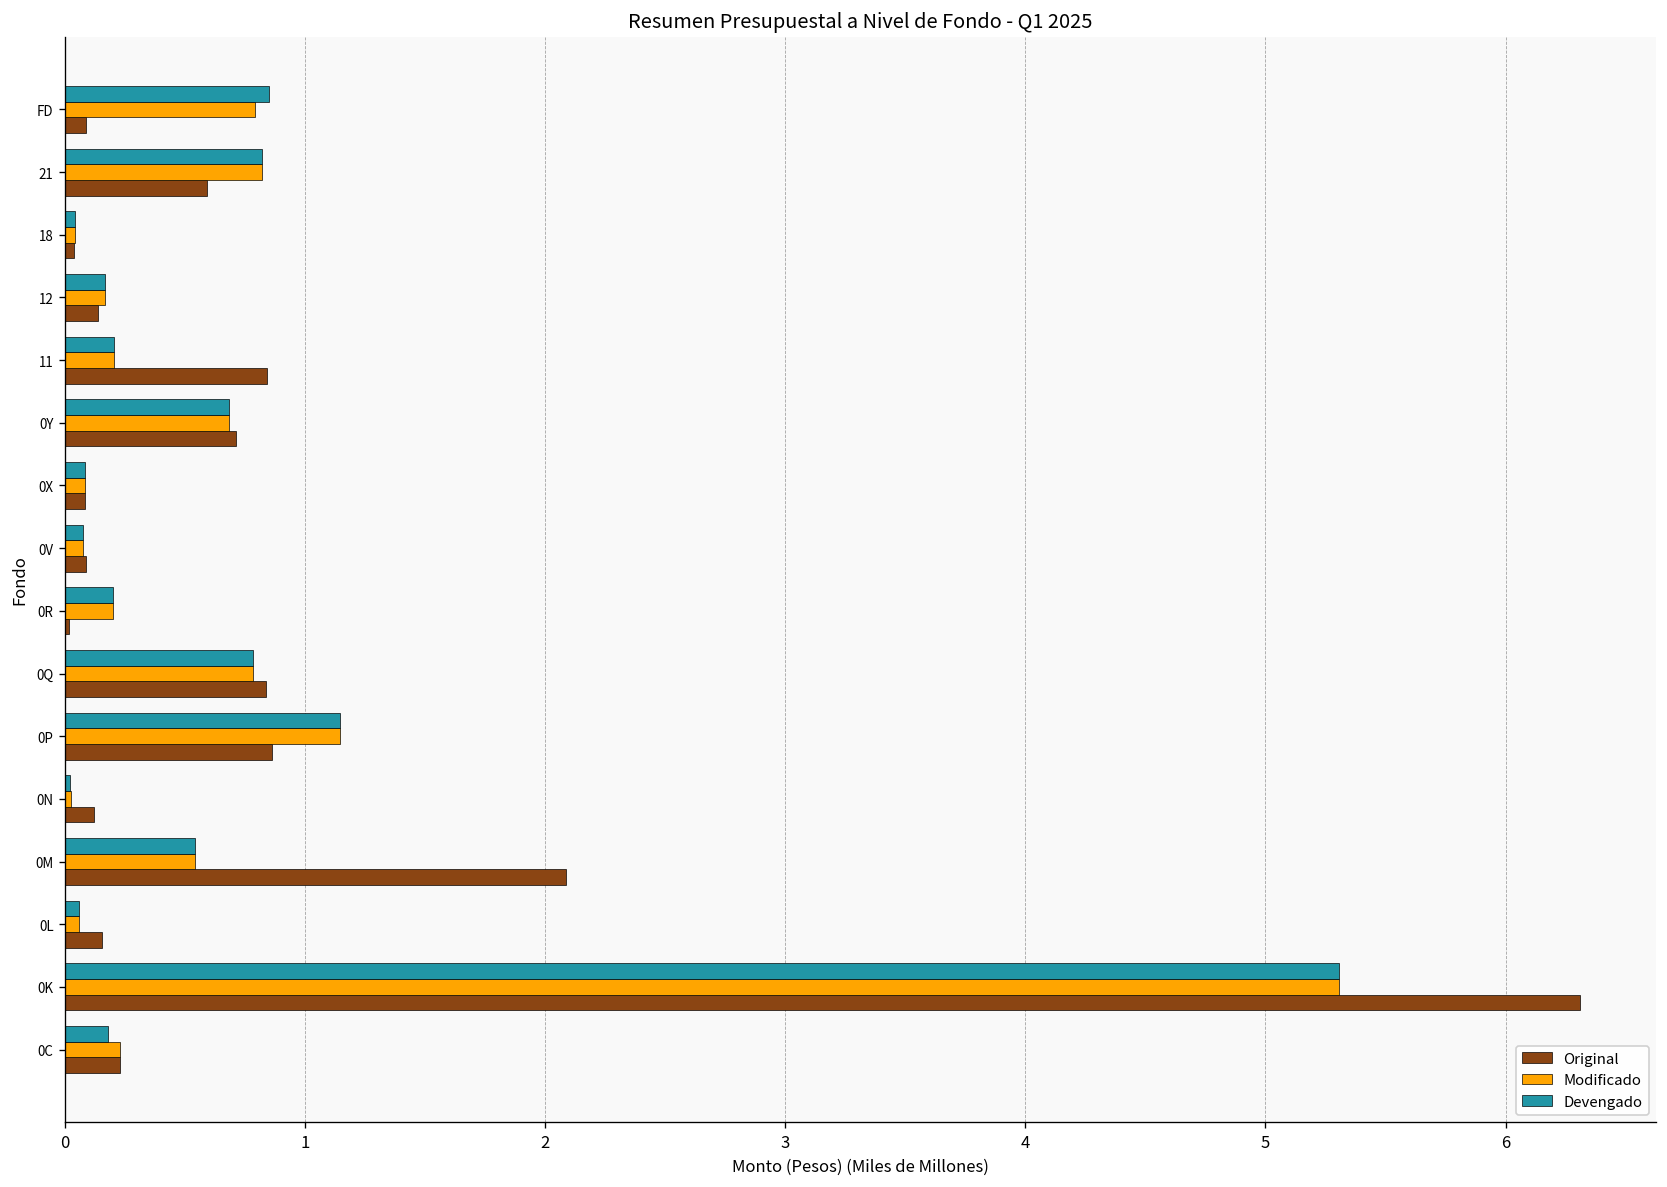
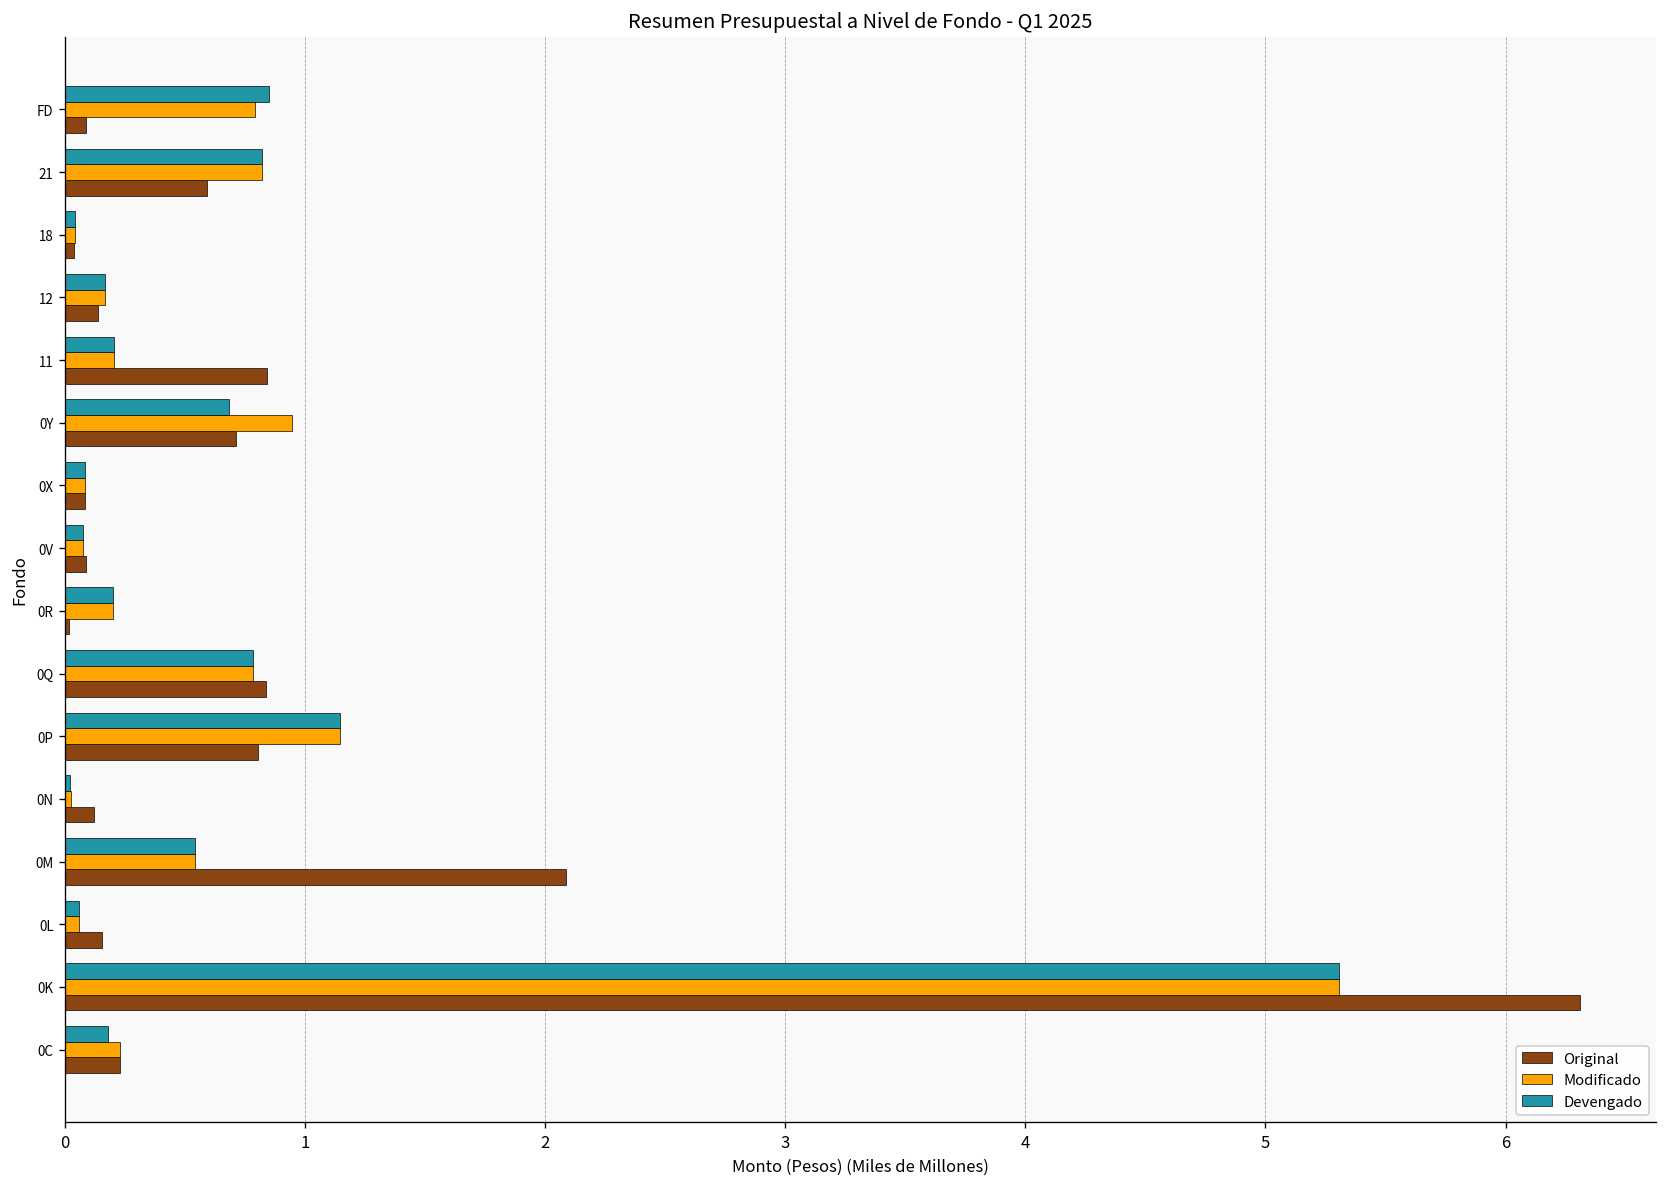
  {
    "Original": {
      "FD": 0.09,
      "21": 0.59,
      "18": 0.04,
      "12": 0.14,
      "11": 0.84,
      "0Y": 0.71,
      "0X": 0.08,
      "0V": 0.09,
      "0R": 0.01,
      "0Q": 0.84,
-     "0P": 0.86,
+     "0P": 0.80,
      "0N": 0.12,
      "0M": 2.09,
      "0L": 0.15,
      "0K": 6.31,
      "0C": 0.23
    },
    "Modificado": {
      "FD": 0.79,
      "21": 0.82,
      "18": 0.04,
      "12": 0.17,
      "11": 0.20,
-     "0Y": 0.68,
+     "0Y": 0.94,
      "0X": 0.08,
      "0V": 0.07,
      "0R": 0.20,
      "0Q": 0.78,
      "0P": 1.15,
      "0N": 0.02,
      "0M": 0.54,
      "0L": 0.06,
      "0K": 5.30,
      "0C": 0.23
    },
    "Devengado": {
      "FD": 0.85,
      "21": 0.82,
      "18": 0.04,
      "12": 0.17,
      "11": 0.20,
      "0Y": 0.68,
      "0X": 0.08,
      "0V": 0.07,
      "0R": 0.20,
      "0Q": 0.78,
      "0P": 1.15,
      "0N": 0.02,
      "0M": 0.54,
      "0L": 0.06,
      "0K": 5.30,
      "0C": 0.18
    }
  }
